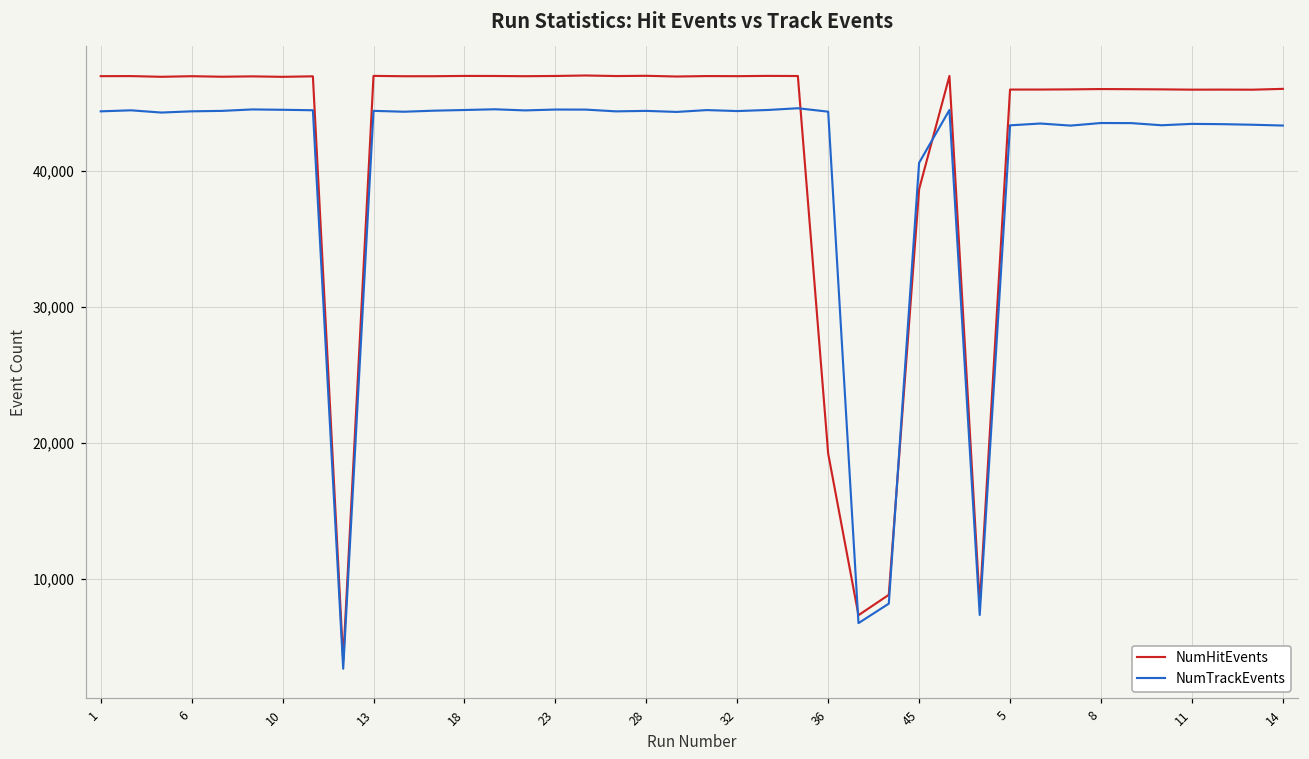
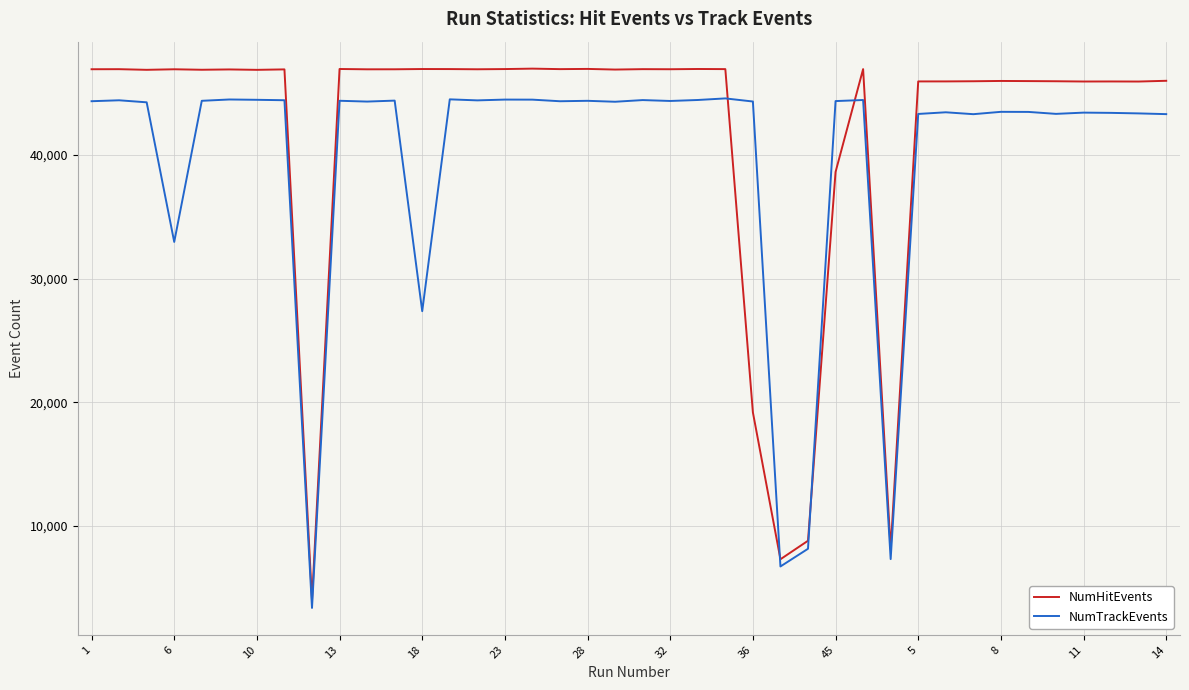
  {
    "NumHitEvents": {
      "6": "46,900",
      "18": "47,000",
      "36": "19,200",
      "45": "38,600"
    },
    "NumTrackEvents": {
-     "6": "44,300",
-     "18": "44,400",
+     "6": "33,000",
+     "18": "27,400",
      "36": "44,300",
-     "45": "40,600"
+     "45": "44,400"
    }
  }
